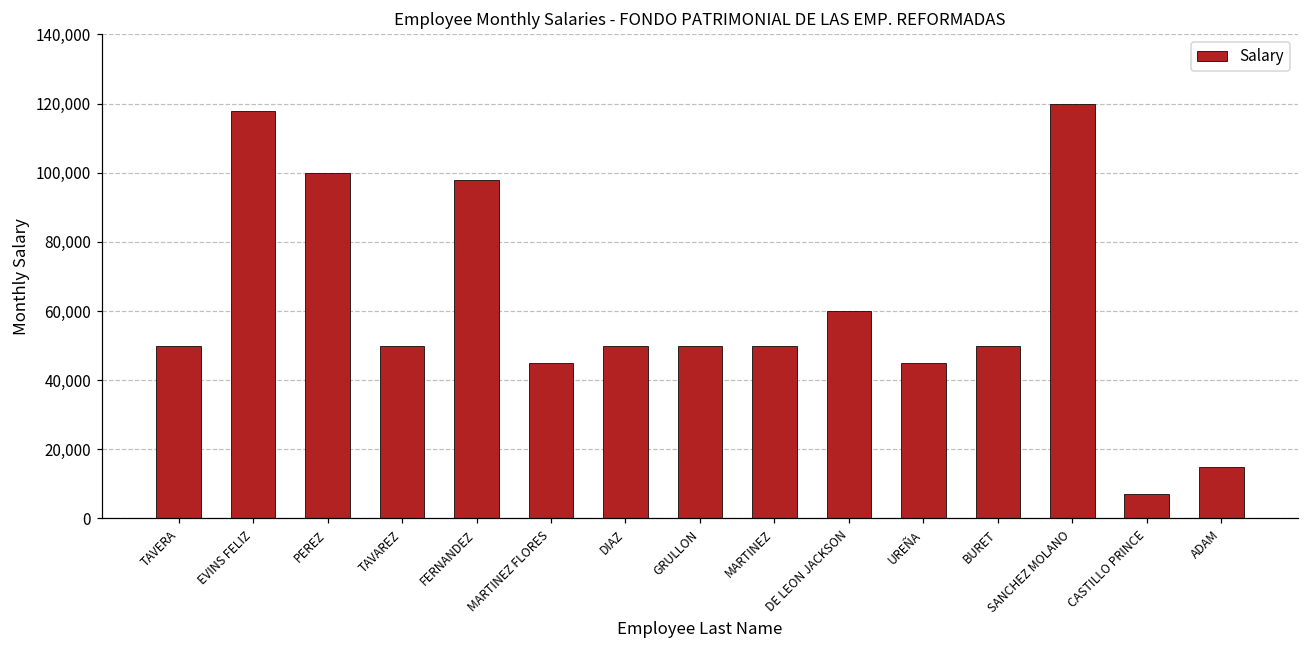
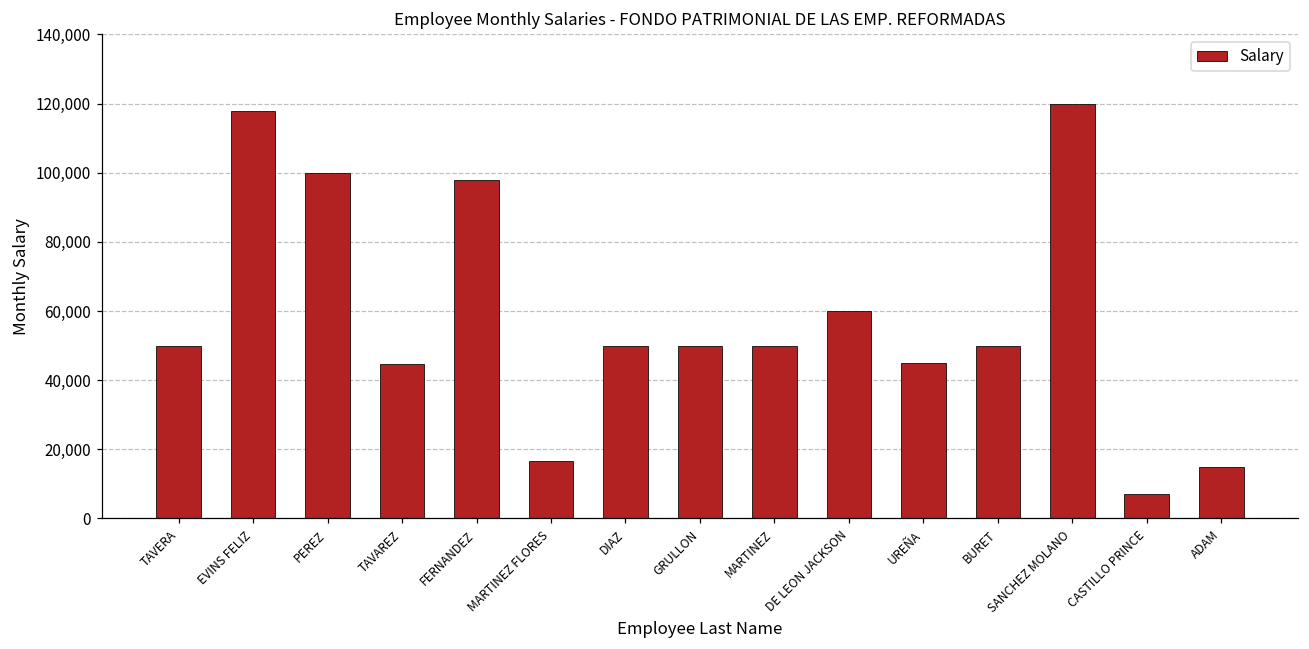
  {
    "TAVERA": "50,000",
    "EVINS FELIZ": "118,000",
    "PEREZ": "100,000",
-   "TAVAREZ": "50,000",
+   "TAVAREZ": "45,000",
    "FERNANDEZ": "98,000",
-   "MARTINEZ FLORES": "45,000",
+   "MARTINEZ FLORES": "17,000",
    "DIAZ": "50,000",
    "GRULLON": "50,000",
    "MARTINEZ": "50,000",
    "DE LEON JACKSON": "60,000",
    "UREÑA": "45,000",
    "BURET": "50,000",
    "SANCHEZ MOLANO": "120,000",
    "CASTILLO PRINCE": "7,000",
    "ADAM": "15,000"
  }
